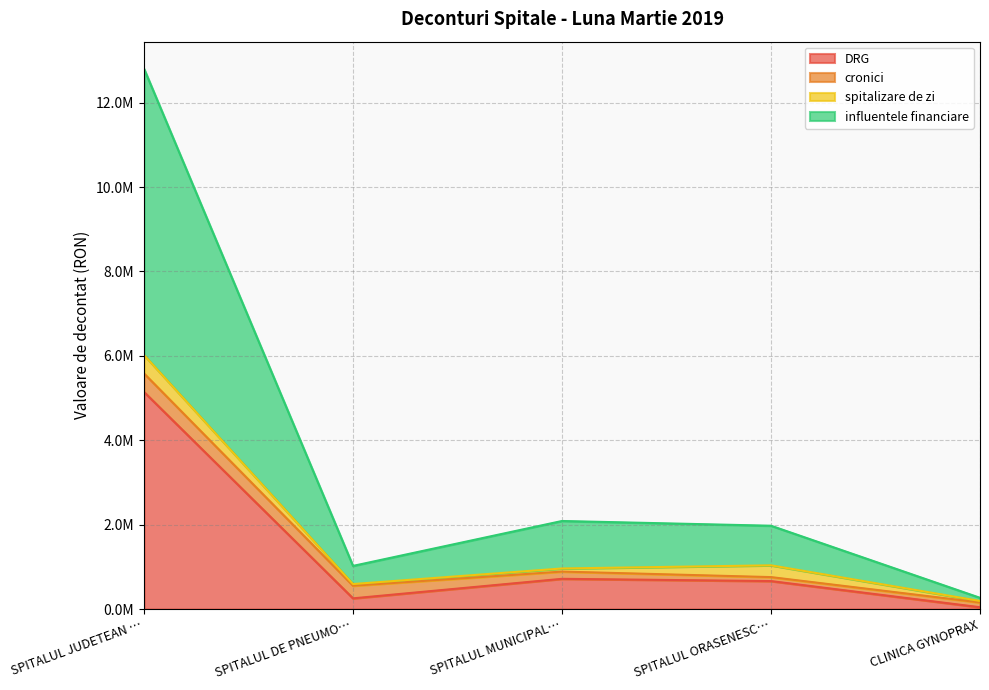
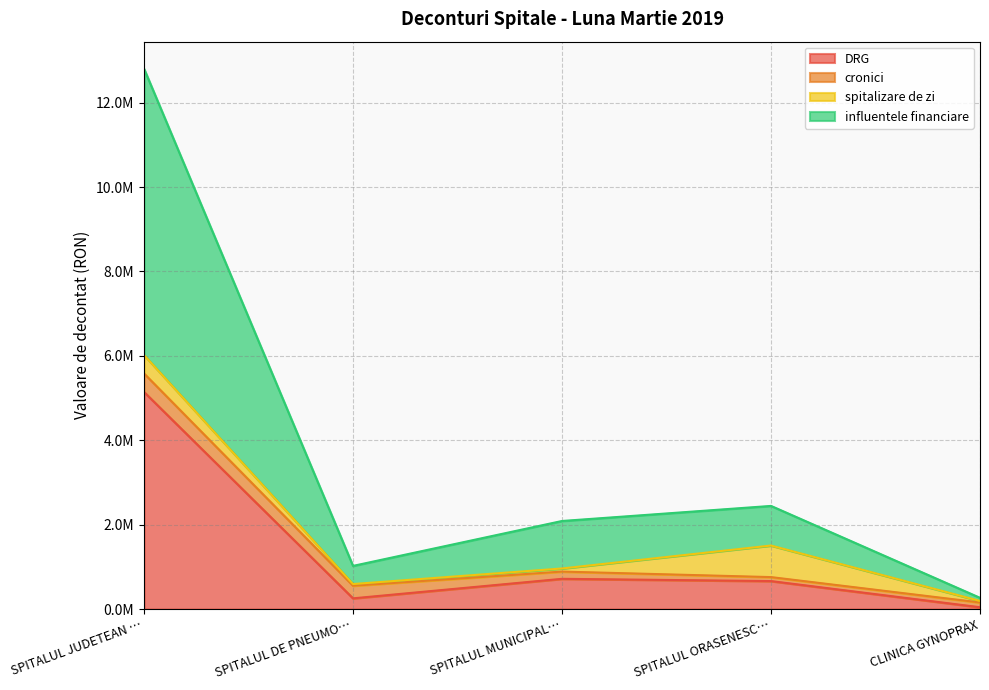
  {
    "spitalizare de zi": {
      "SPITALUL JUDETEAN …": 400000,
      "SPITALUL MUNICIPAL…": 100000,
-     "SPITALUL ORASENESC…": 300000
+     "SPITALUL ORASENESC…": 700000
    },
    "influentele financiare": {
      "SPITALUL JUDETEAN …": 6800000,
      "SPITALUL DE PNEUMO…": 400000,
      "SPITALUL MUNICIPAL…": 1100000,
      "SPITALUL ORASENESC…": 900000,
      "CLINICA GYNOPRAX": 100000
    }
  }
